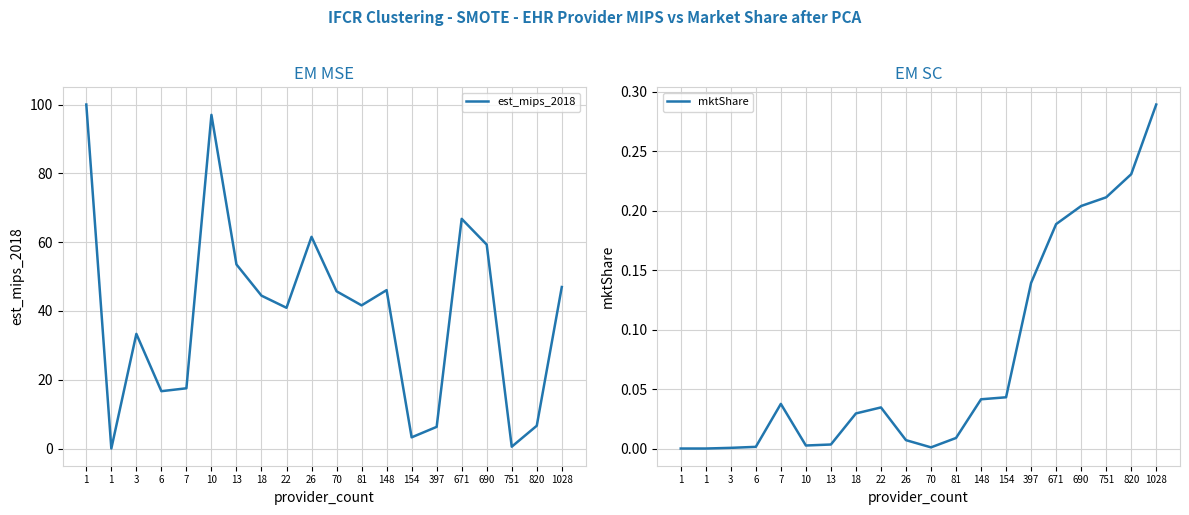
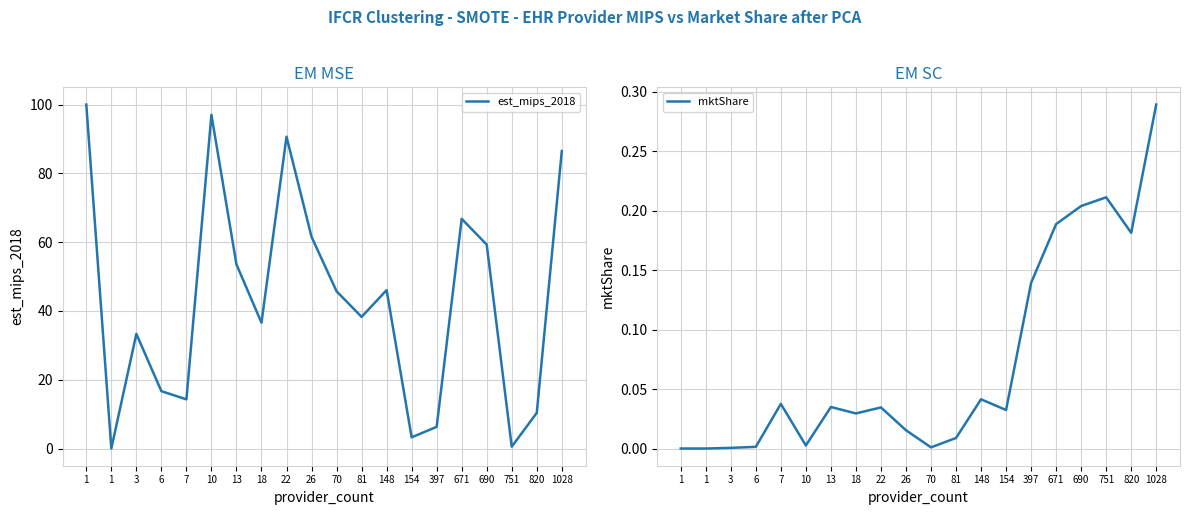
  {
    "EM MSE": {
      "3": 33,
      "6": 17,
-     "7": 18,
+     "7": 14,
      "10": 97,
      "13": 54,
-     "18": 44,
-     "22": 41,
+     "18": 37,
+     "22": 91,
      "26": 62,
      "70": 46,
-     "81": 42,
+     "81": 38,
      "148": 46,
      "154": 3,
      "397": 6,
      "671": 67,
      "690": 59,
      "751": 1,
-     "820": 7,
-     "1028": 47
+     "820": 10,
+     "1028": 86
    },
    "EM SC": {
      "3": 0.001,
      "6": 0.002,
      "7": 0.038,
      "10": 0.003,
-     "13": 0.004,
+     "13": 0.035,
      "18": 0.030,
      "22": 0.035,
-     "26": 0.007,
+     "26": 0.016,
      "70": 0.001,
      "81": 0.009,
      "148": 0.042,
-     "154": 0.043,
+     "154": 0.033,
      "397": 0.139,
      "671": 0.189,
      "690": 0.204,
      "751": 0.211,
-     "820": 0.231,
+     "820": 0.182,
      "1028": 0.289
    }
  }
